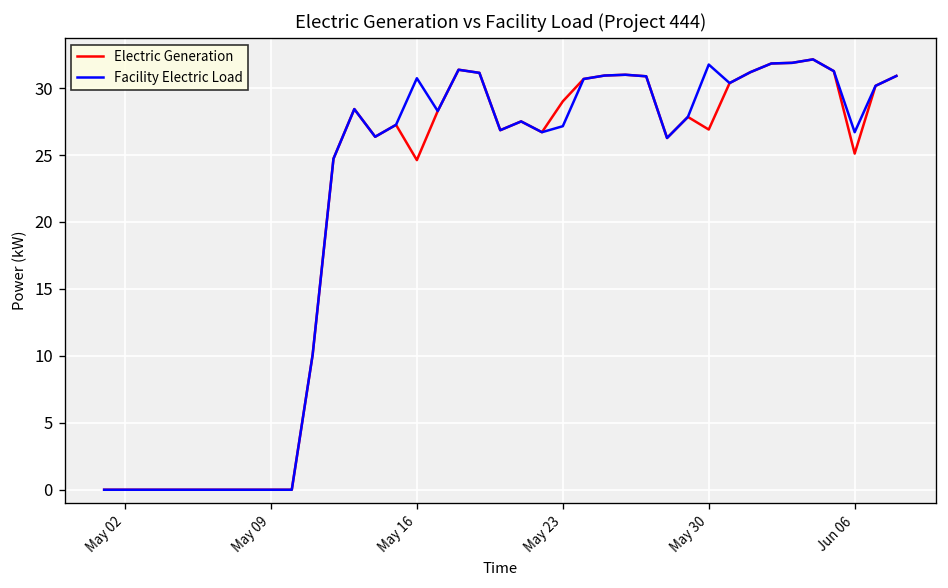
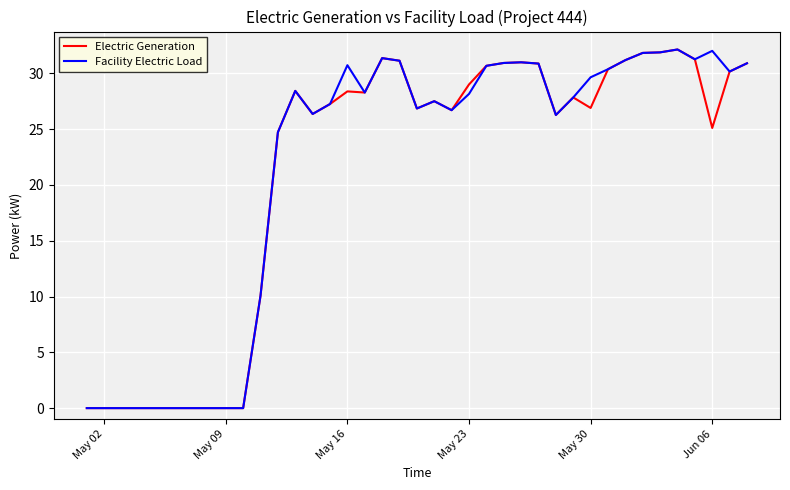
  {
    "Electric Generation": {
-     "May 16": 24.6,
+     "May 16": 28.4,
      "May 23": 29.0,
      "May 30": 26.9,
      "Jun 06": 25.1
    },
    "Facility Electric Load": {
      "May 16": 30.7,
-     "May 23": 27.2,
-     "May 30": 31.8,
-     "Jun 06": 26.7
+     "May 23": 28.2,
+     "May 30": 29.7,
+     "Jun 06": 32.0
    }
  }
